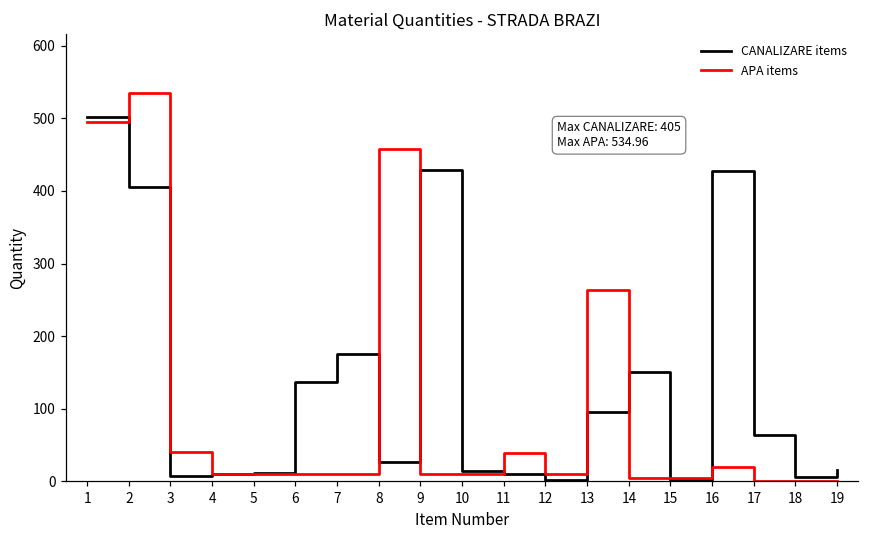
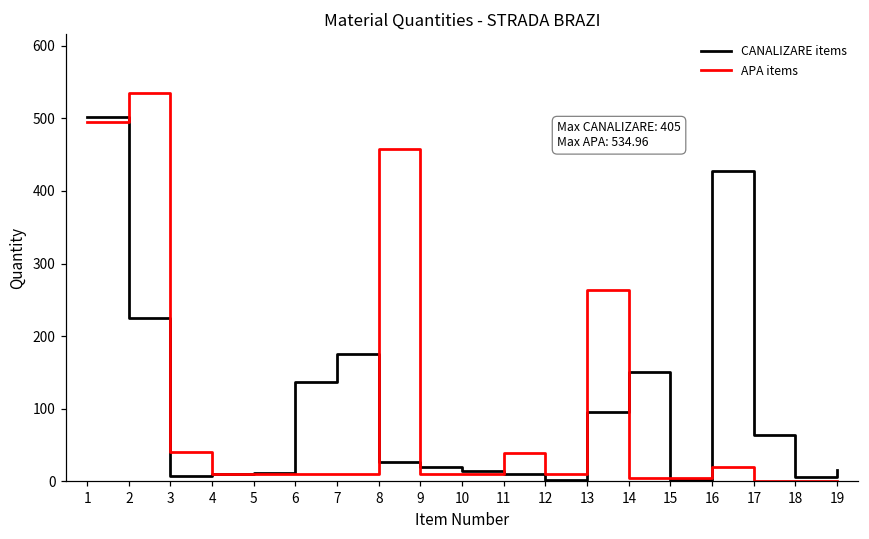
  {
    "CANALIZARE items": {
      "1": 500,
-     "2": 410,
+     "2": 230,
      "3": 10,
      "6": 140,
      "7": 180,
      "8": 30,
-     "9": 430,
+     "9": 20,
      "10": 20,
      "11": 10,
      "12": 0,
      "13": 100,
      "14": 150,
      "16": 430,
      "17": 60,
      "18": 10,
      "19": 20
    },
    "APA items": {
      "1": 490,
      "2": 530,
      "3": 40,
      "6": 10,
      "7": 10,
      "8": 460,
      "9": 10,
      "10": 10,
      "11": 40,
      "12": 10,
      "13": 260,
      "14": 10,
      "16": 20,
      "17": 0,
      "18": 0,
      "19": 0
    }
  }
